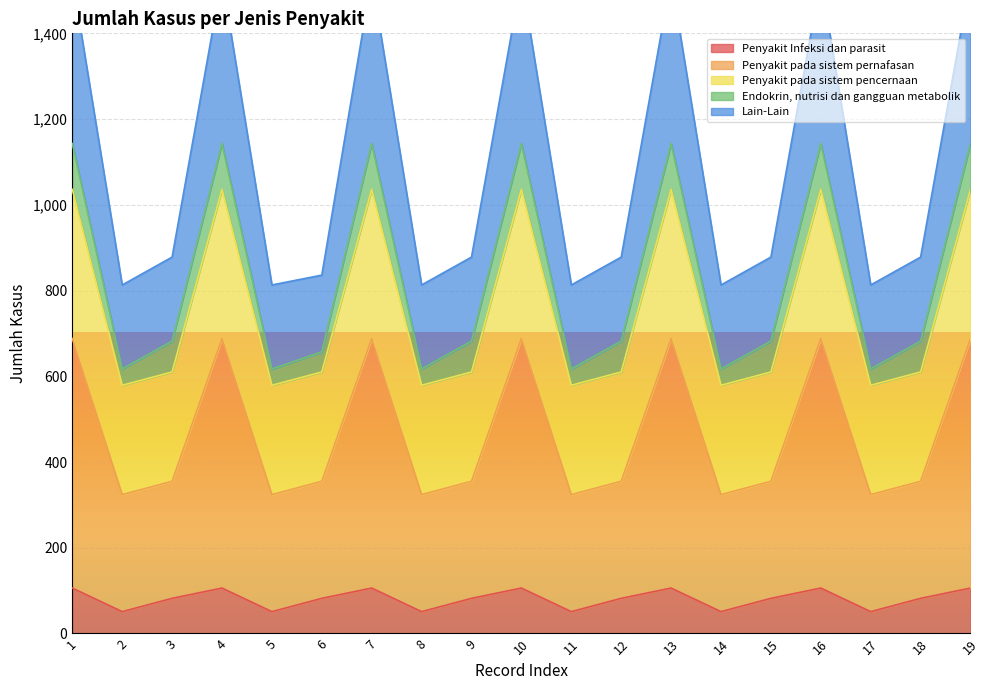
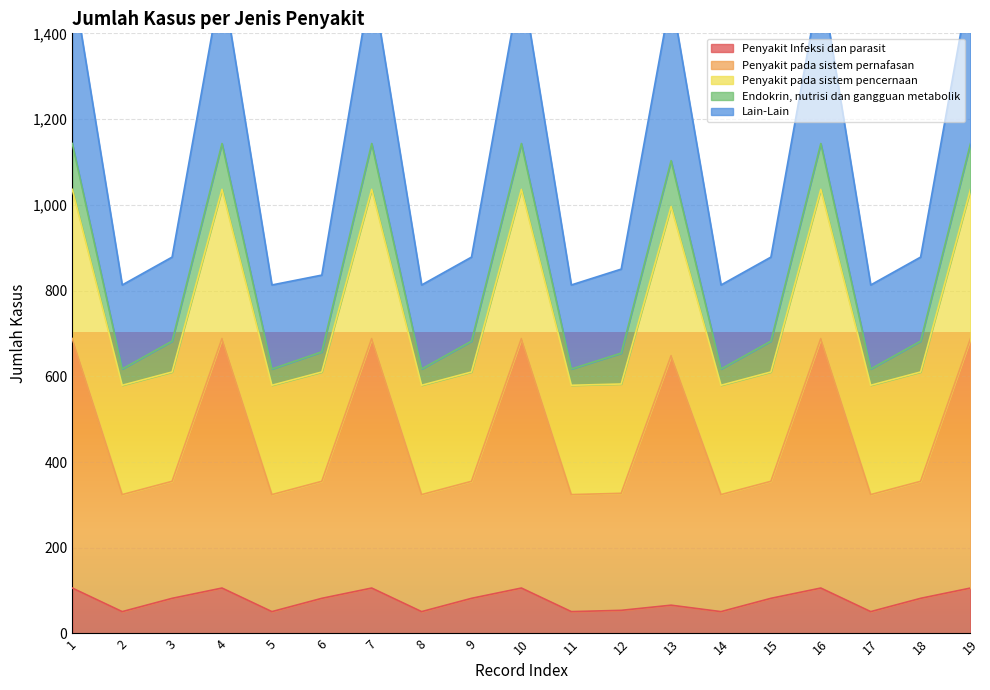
  {
    "Penyakit Infeksi dan parasit": {
      "1": 110,
      "2": 50,
      "3": 80,
      "4": 110,
      "5": 50,
      "6": 80,
      "7": 110,
      "8": 50,
      "9": 80,
      "10": 110,
      "11": 50,
-     "12": 80,
-     "13": 110,
+     "12": 50,
+     "13": 70,
      "14": 50,
      "15": 80,
      "16": 110,
      "17": 50,
      "18": 80,
      "19": 110
    },
    "Penyakit pada sistem pernafasan": {
      "1": 580,
      "2": 270,
      "3": 270,
      "4": 580,
      "5": 270,
      "6": 270,
      "7": 580,
      "8": 270,
      "9": 270,
      "10": 580,
      "11": 270,
      "12": 270,
      "13": 580,
      "14": 270,
      "15": 270,
      "16": 580,
      "17": 270,
      "18": 270,
      "19": 580
    },
    "Penyakit pada sistem pencernaan": {
      "1": 350,
      "2": 260,
      "3": 260,
      "4": 350,
      "5": 260,
      "6": 260,
      "7": 350,
      "8": 260,
      "9": 260,
      "10": 350,
      "11": 260,
      "12": 260,
      "13": 350,
      "14": 260,
      "15": 260,
      "16": 350,
      "17": 260,
      "18": 260,
      "19": 350
    },
    "Endokrin, nutrisi dan gangguan metabolik": {
      "1": 110,
      "2": 40,
      "3": 70,
      "4": 110,
      "5": 40,
      "6": 50,
      "7": 110,
      "8": 40,
      "9": 70,
      "10": 110,
      "11": 40,
      "12": 70,
      "13": 110,
      "14": 40,
      "15": 70,
      "16": 110,
      "17": 40,
      "18": 70,
      "19": 110
    },
    "Lain-Lain": {
      "2": 200,
      "3": 200,
      "5": 200,
      "6": 180,
      "8": 200,
      "9": 200,
      "11": 200,
      "12": 200,
      "14": 200,
      "15": 200,
      "17": 200,
      "18": 200
    }
  }
